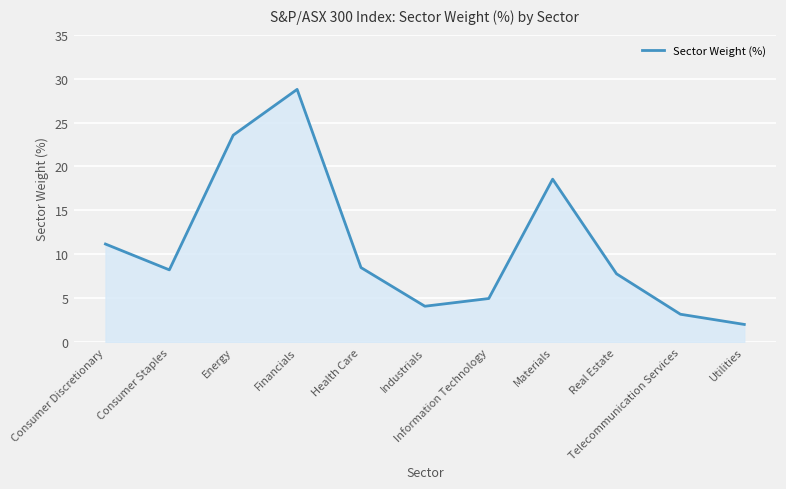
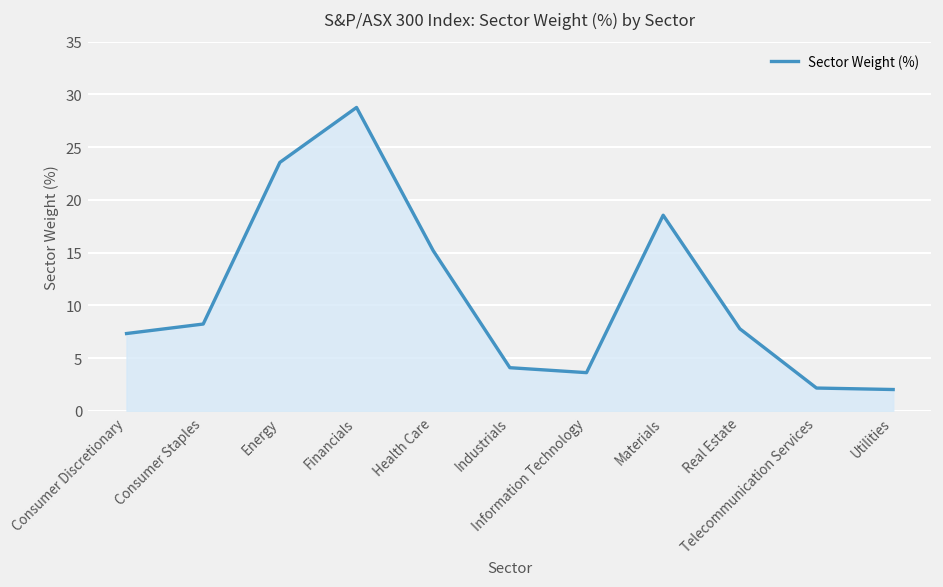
  {
-   "Consumer Discretionary": 11,
+   "Consumer Discretionary": 7,
    "Consumer Staples": 8,
    "Energy": 24,
    "Financials": 29,
-   "Health Care": 8,
+   "Health Care": 15,
    "Industrials": 4,
-   "Information Technology": 5,
+   "Information Technology": 4,
    "Materials": 19,
    "Real Estate": 8,
-   "Telecommunication Services": 3,
+   "Telecommunication Services": 2,
    "Utilities": 2
  }
